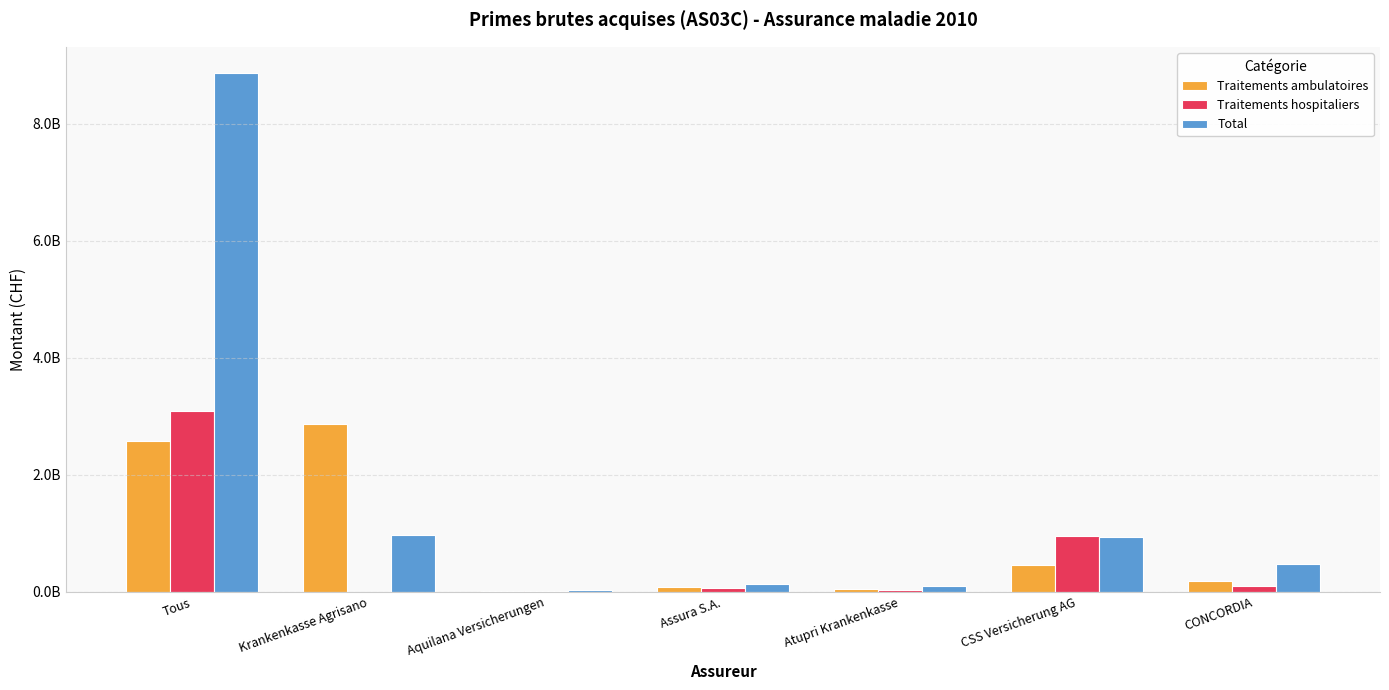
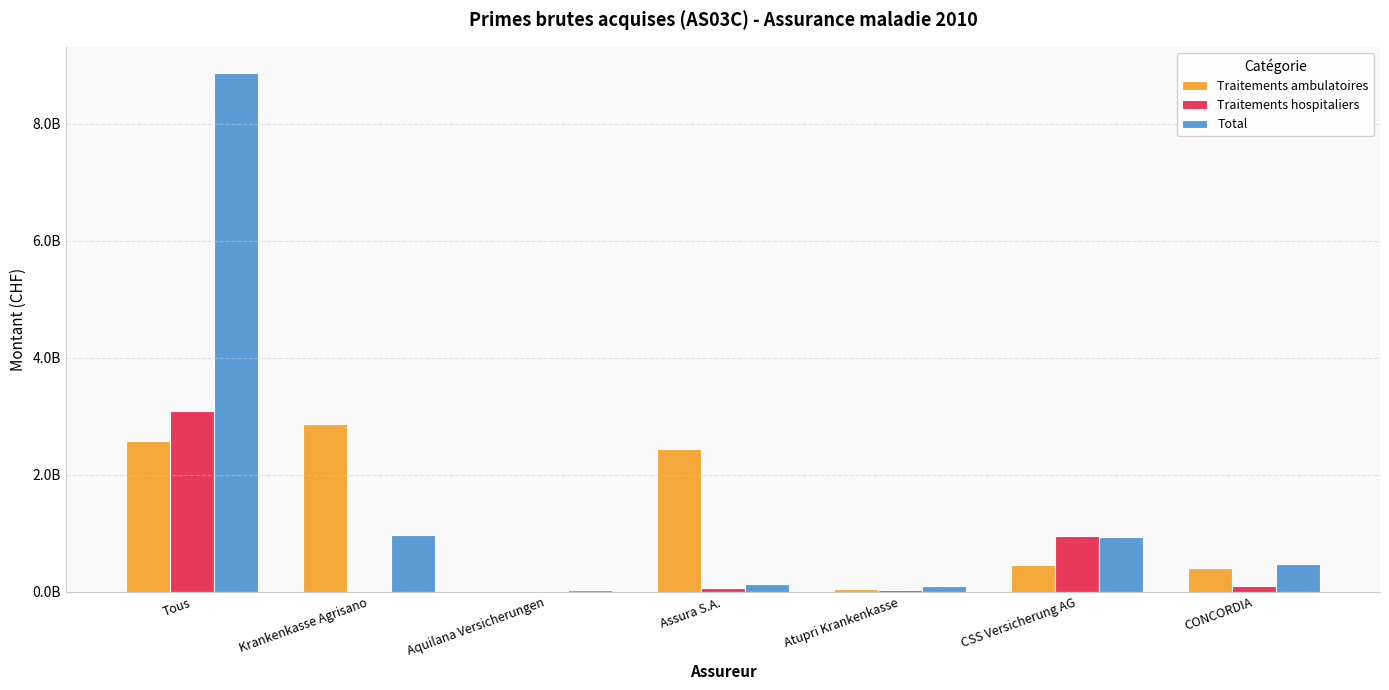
  {
    "Traitements ambulatoires": {
      "Tous": 2600000000,
      "Krankenkasse Agrisano": 2900000000,
-     "Assura S.A.": 100000000,
+     "Assura S.A.": 2400000000,
      "Atupri Krankenkasse": 0,
      "CSS Versicherung AG": 500000000,
-     "CONCORDIA": 200000000
+     "CONCORDIA": 400000000
    },
    "Traitements hospitaliers": {
      "Tous": 3100000000,
      "Krankenkasse Agrisano": 0,
      "Assura S.A.": 100000000,
      "CSS Versicherung AG": 900000000,
      "CONCORDIA": 100000000
    },
    "Total": {
      "Tous": 8900000000,
      "Krankenkasse Agrisano": 1000000000,
      "Assura S.A.": 100000000,
      "Atupri Krankenkasse": 100000000,
      "CSS Versicherung AG": 900000000,
      "CONCORDIA": 500000000
    }
  }
